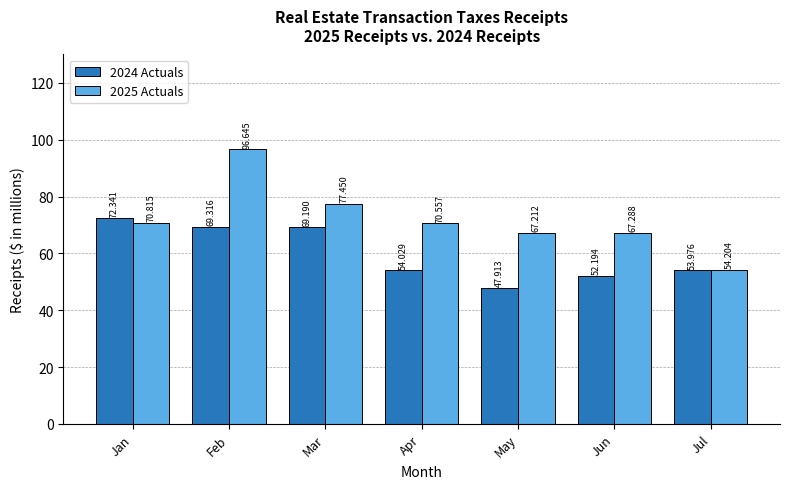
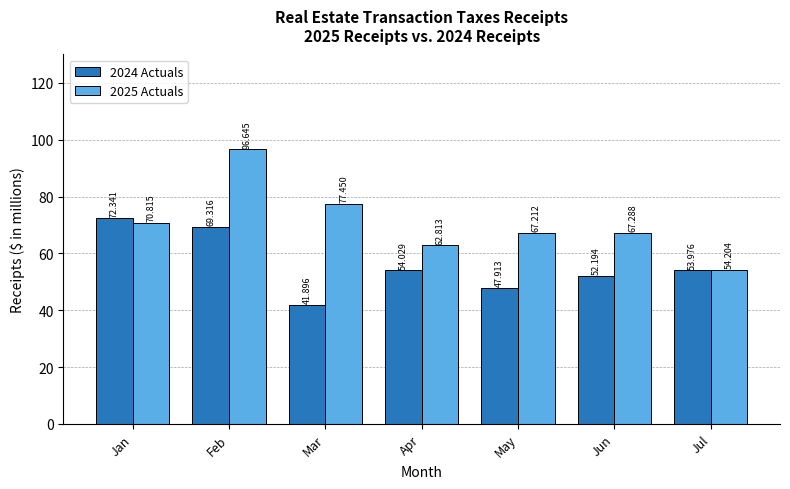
  {
    "2024 Actuals": {
      "Jan": 72.341,
      "Feb": 69.316,
-     "Mar": 69.190,
+     "Mar": 41.896,
      "Apr": 54.029,
      "May": 47.913,
      "Jun": 52.194,
      "Jul": 53.976
    },
    "2025 Actuals": {
      "Jan": 70.815,
      "Feb": 96.645,
      "Mar": 77.450,
-     "Apr": 70.557,
+     "Apr": 62.813,
      "May": 67.212,
      "Jun": 67.288,
      "Jul": 54.204
    }
  }
